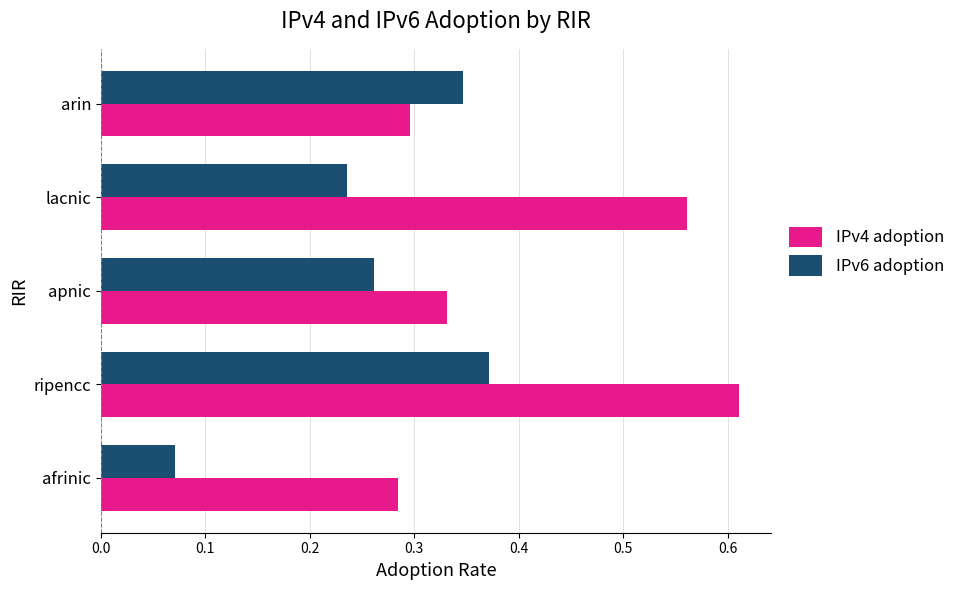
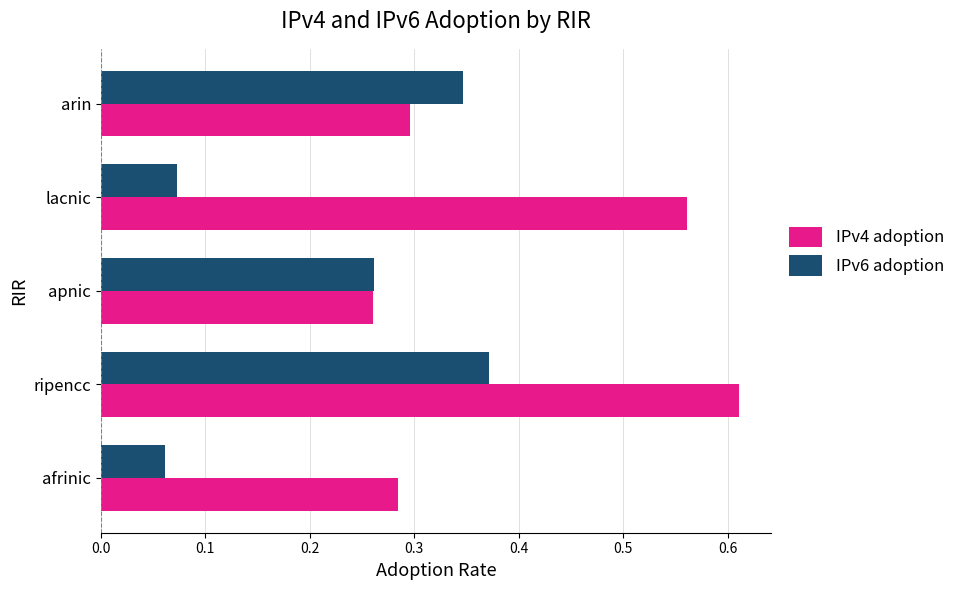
  {
    "IPv4 adoption": {
      "arin": 0.296,
      "lacnic": 0.561,
-     "apnic": 0.331,
+     "apnic": 0.260,
      "ripencc": 0.611,
      "afrinic": 0.284
    },
    "IPv6 adoption": {
      "arin": 0.346,
-     "lacnic": 0.235,
+     "lacnic": 0.073,
      "apnic": 0.261,
      "ripencc": 0.371,
-     "afrinic": 0.071
+     "afrinic": 0.061
    }
  }
